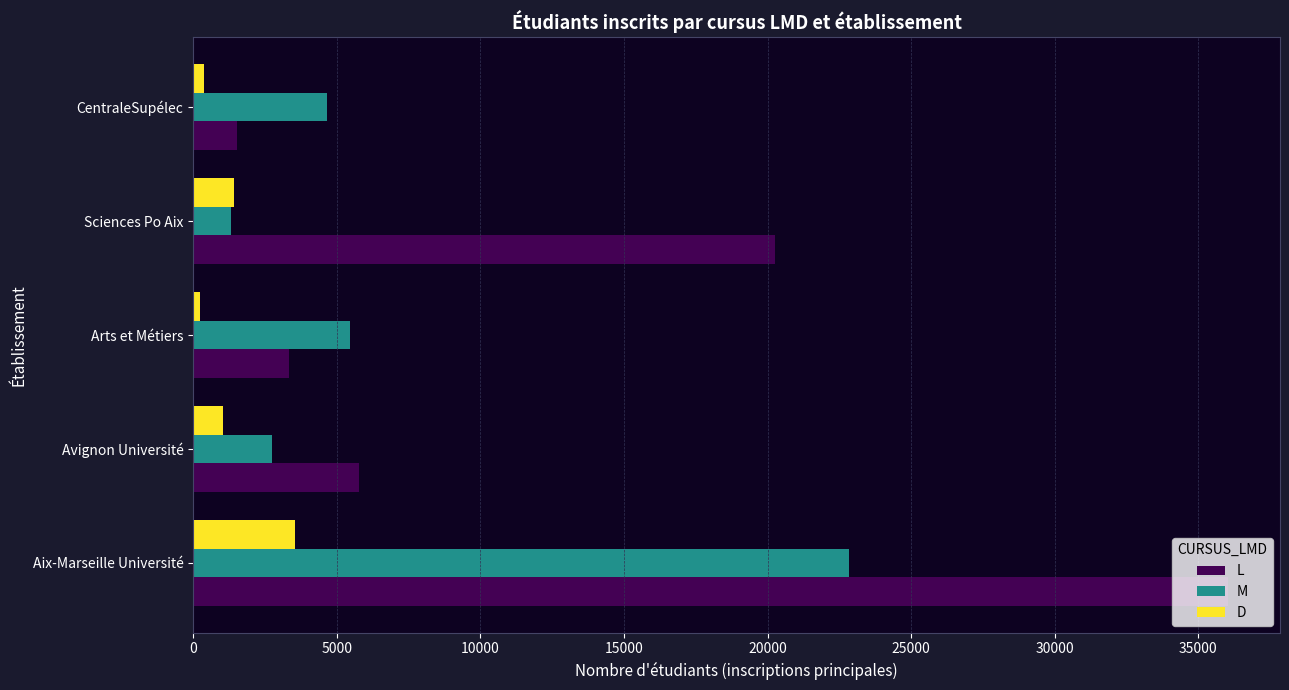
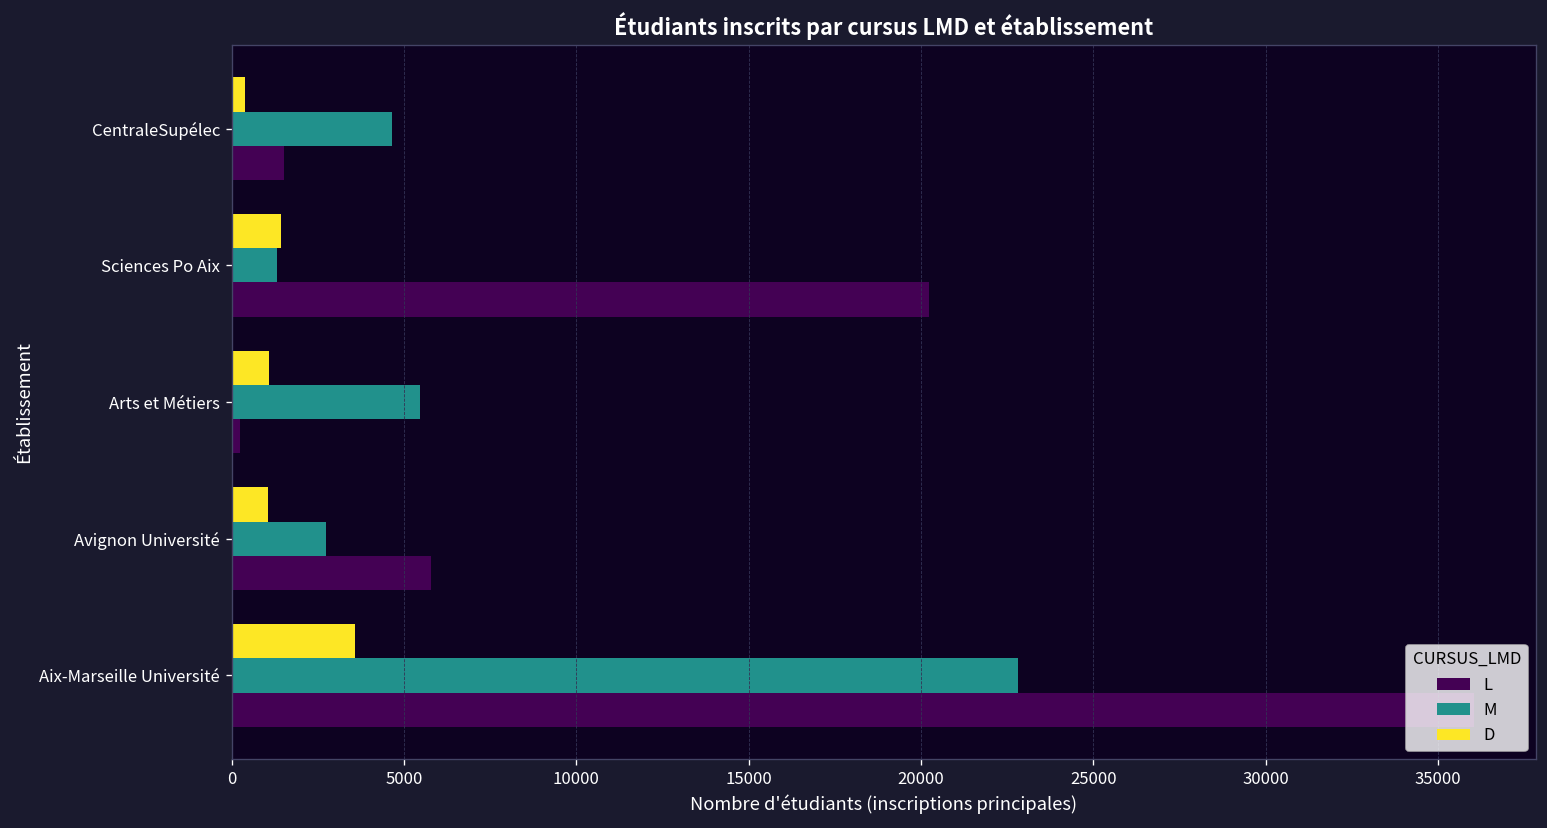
  {
    "L": {
      "CentraleSupélec": 1500,
      "Sciences Po Aix": 20200,
-     "Arts et Métiers": 3300,
+     "Arts et Métiers": 200,
      "Avignon Université": 5800
    },
    "M": {
      "CentraleSupélec": 4700,
      "Sciences Po Aix": 1300,
      "Arts et Métiers": 5500,
      "Avignon Université": 2700,
      "Aix-Marseille Université": 22800
    },
    "D": {
      "CentraleSupélec": 400,
      "Sciences Po Aix": 1400,
-     "Arts et Métiers": 200,
+     "Arts et Métiers": 1100,
      "Avignon Université": 1000,
      "Aix-Marseille Université": 3600
    }
  }
